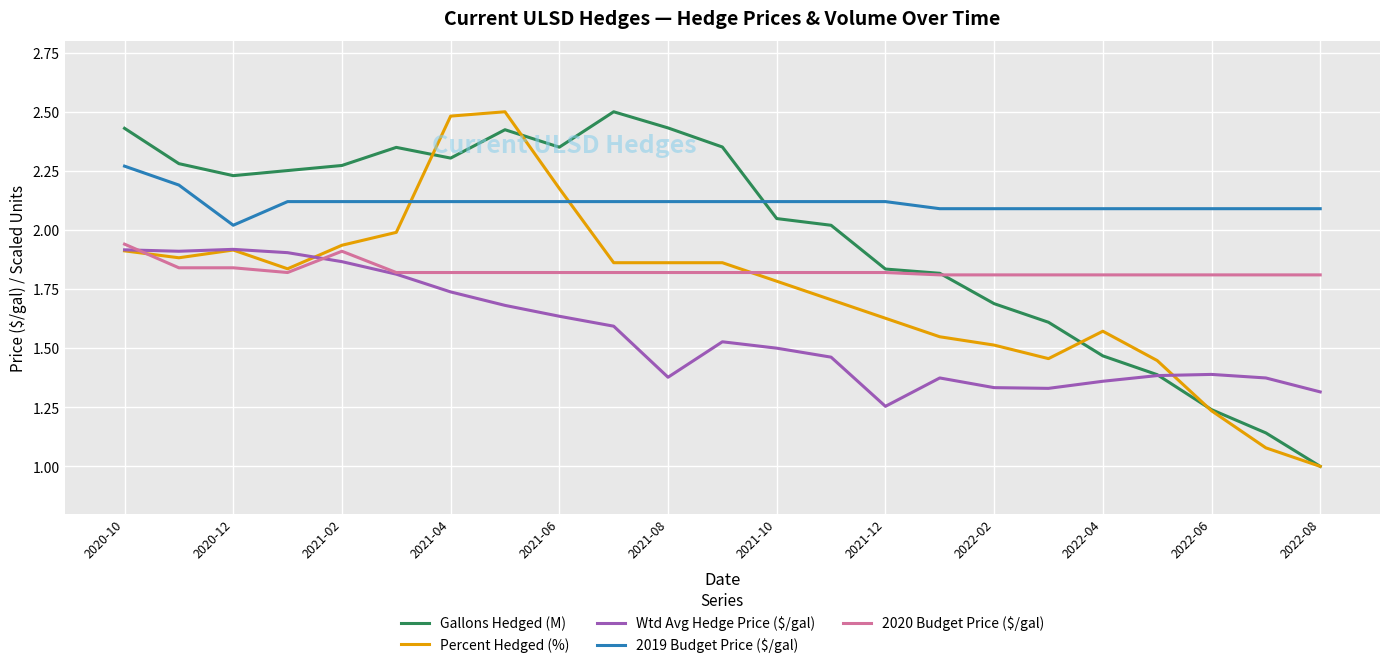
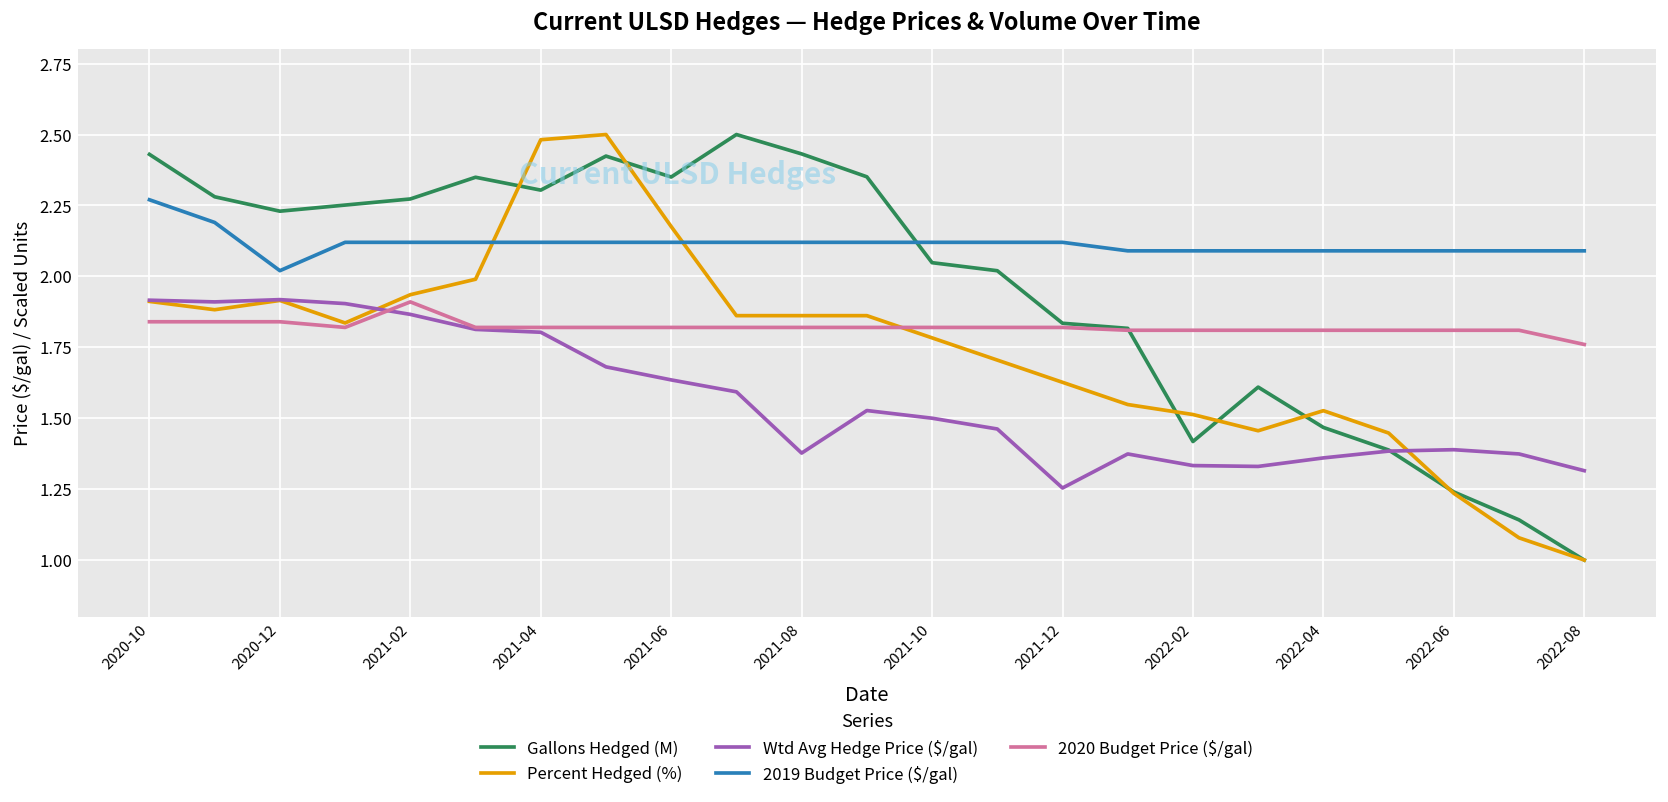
  {
    "Gallons Hedged (M)": {
      "2020-10": 2.43,
      "2020-12": 2.23,
      "2021-02": 2.27,
      "2021-04": 2.30,
      "2021-06": 2.35,
      "2021-08": 2.43,
      "2021-10": 2.05,
      "2021-12": 1.83,
-     "2022-02": 1.69,
+     "2022-02": 1.42,
      "2022-04": 1.47
    },
    "Percent Hedged (%)": {
      "2021-02": 1.94,
      "2021-04": 2.48,
      "2021-06": 2.18,
      "2021-08": 1.86,
      "2021-10": 1.78,
      "2021-12": 1.63,
      "2022-02": 1.51,
-     "2022-04": 1.57
+     "2022-04": 1.53
    },
    "Wtd Avg Hedge Price ($/gal)": {
      "2021-02": 1.87,
-     "2021-04": 1.74,
+     "2021-04": 1.80,
      "2021-06": 1.64,
      "2021-08": 1.38,
      "2021-10": 1.50,
      "2021-12": 1.25,
      "2022-02": 1.33,
      "2022-04": 1.36,
      "2022-06": 1.39,
      "2022-08": 1.32
    },
    "2019 Budget Price ($/gal)": {
      "2020-10": 2.27,
      "2020-12": 2.02,
      "2021-02": 2.12,
      "2021-04": 2.12,
      "2021-06": 2.12,
      "2021-08": 2.12,
      "2021-10": 2.12,
      "2021-12": 2.12,
      "2022-02": 2.09,
      "2022-04": 2.09,
      "2022-06": 2.09,
      "2022-08": 2.09
    },
    "2020 Budget Price ($/gal)": {
-     "2020-10": 1.94,
+     "2020-10": 1.84,
      "2020-12": 1.84,
      "2021-02": 1.91,
      "2021-04": 1.82,
      "2021-06": 1.82,
      "2021-08": 1.82,
      "2021-10": 1.82,
      "2021-12": 1.82,
      "2022-02": 1.81,
      "2022-04": 1.81,
      "2022-06": 1.81,
-     "2022-08": 1.81
+     "2022-08": 1.76
    }
  }
